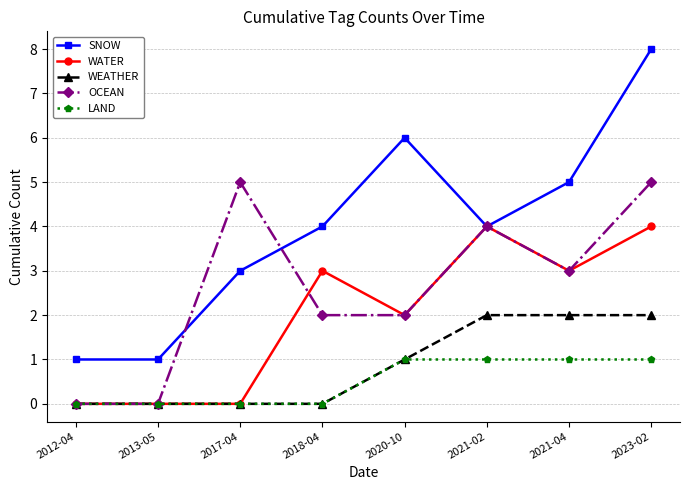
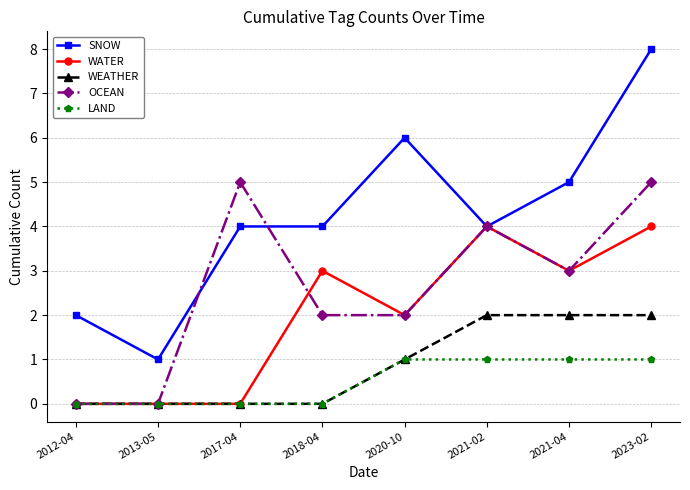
  {
    "SNOW": {
-     "2012-04": 1,
+     "2012-04": 2,
      "2013-05": 1,
-     "2017-04": 3,
+     "2017-04": 4,
      "2018-04": 4,
      "2020-10": 6,
      "2021-04": 5,
      "2023-02": 8
    },
    "WATER": {
      "2018-04": 3,
      "2023-02": 4
    },
    "WEATHER": {
      "2021-02": 2,
      "2021-04": 2,
      "2023-02": 2
    },
    "OCEAN": {
      "2017-04": 5,
      "2018-04": 2,
      "2023-02": 5
    },
    "LAND": {
      "2021-02": 1,
      "2021-04": 1,
      "2023-02": 1
    }
  }
